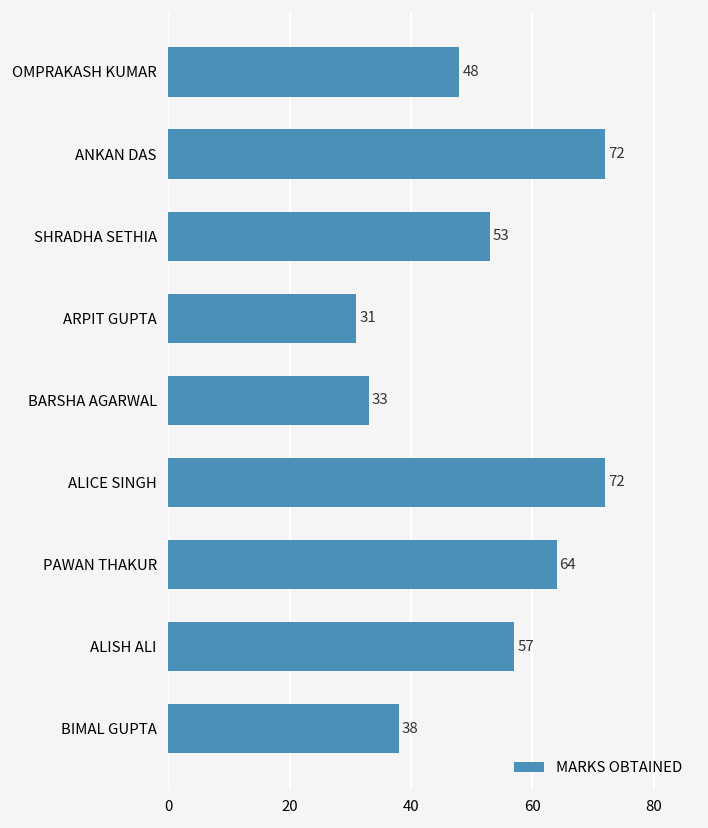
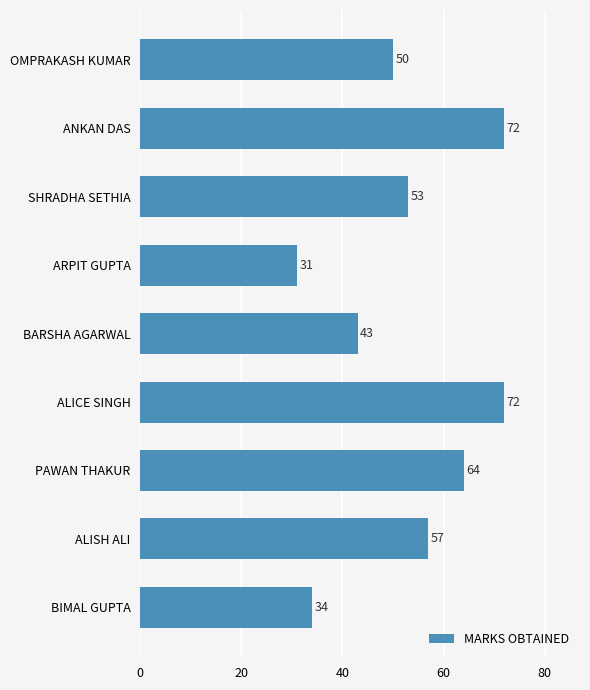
  {
-   "OMPRAKASH KUMAR": 48,
+   "OMPRAKASH KUMAR": 50,
    "ANKAN DAS": 72,
    "SHRADHA SETHIA": 53,
    "ARPIT GUPTA": 31,
-   "BARSHA AGARWAL": 33,
+   "BARSHA AGARWAL": 43,
    "ALICE SINGH": 72,
    "PAWAN THAKUR": 64,
    "ALISH ALI": 57,
-   "BIMAL GUPTA": 38
+   "BIMAL GUPTA": 34
  }
